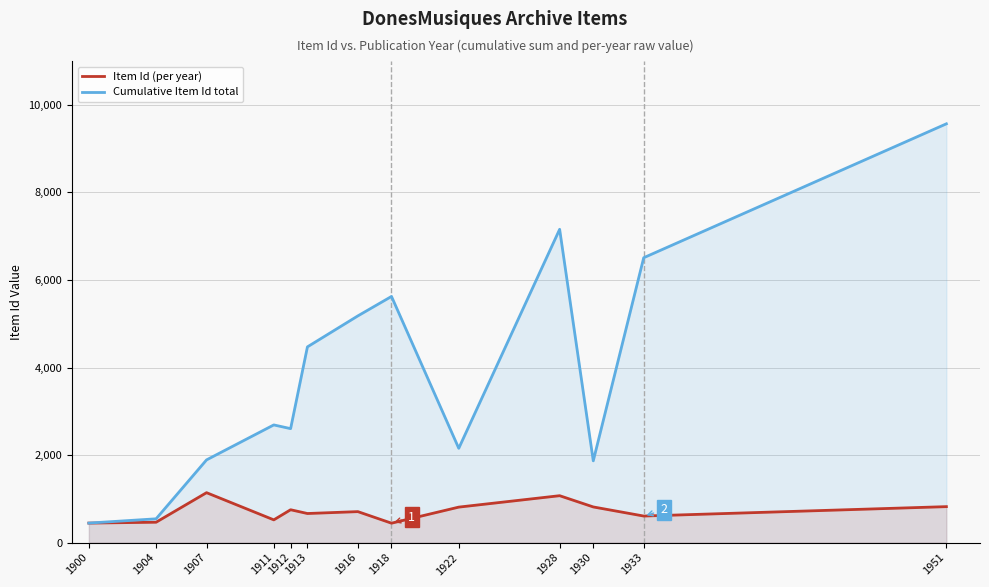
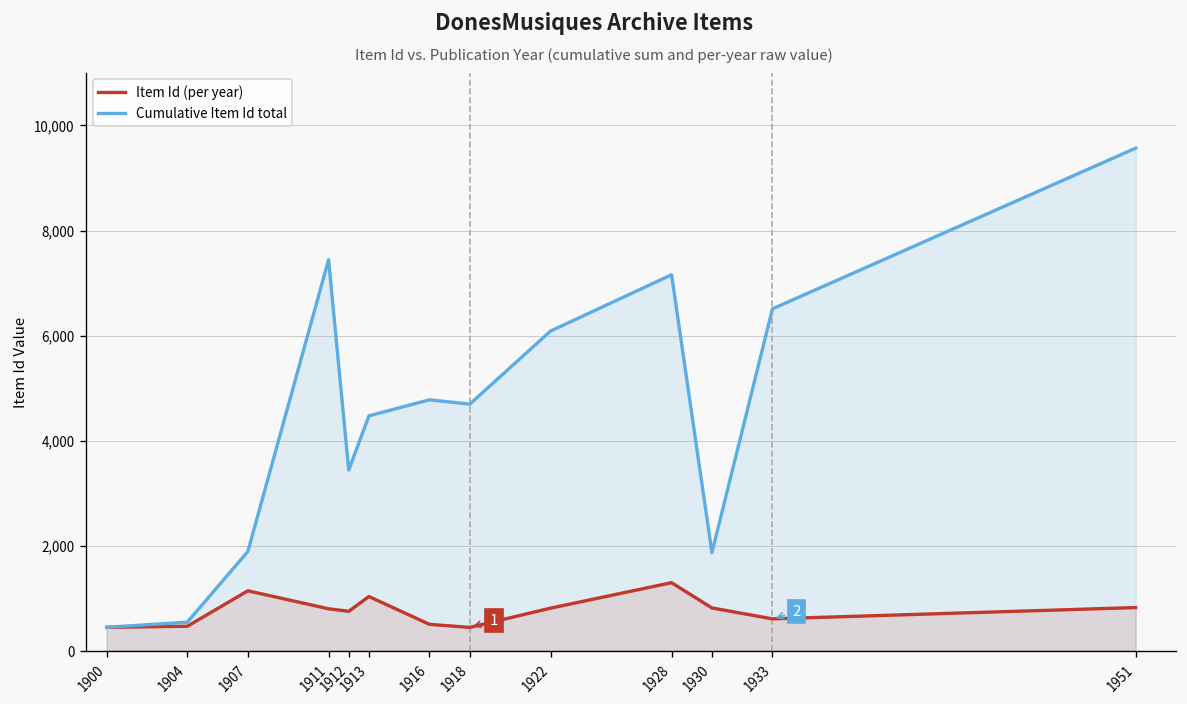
  {
    "Item Id (per year)": {
      "1904": "500",
      "1907": "1,100",
-     "1911": "500",
+     "1911": "800",
      "1912": "800",
-     "1913": "700",
-     "1916": "700",
+     "1913": "1,000",
+     "1916": "500",
      "1922": "800",
-     "1928": "1,100",
+     "1928": "1,300",
      "1930": "800",
      "1951": "800"
    },
    "Cumulative Item Id total": {
      "1904": "500",
      "1907": "1,900",
-     "1911": "2,700",
-     "1912": "2,600",
+     "1911": "7,400",
+     "1912": "3,400",
      "1913": "4,500",
-     "1916": "5,200",
-     "1918": "5,600",
-     "1922": "2,200",
+     "1916": "4,800",
+     "1918": "4,700",
+     "1922": "6,100",
      "1928": "7,200",
      "1930": "1,900",
      "1933": "6,500",
      "1951": "9,600"
    }
  }
